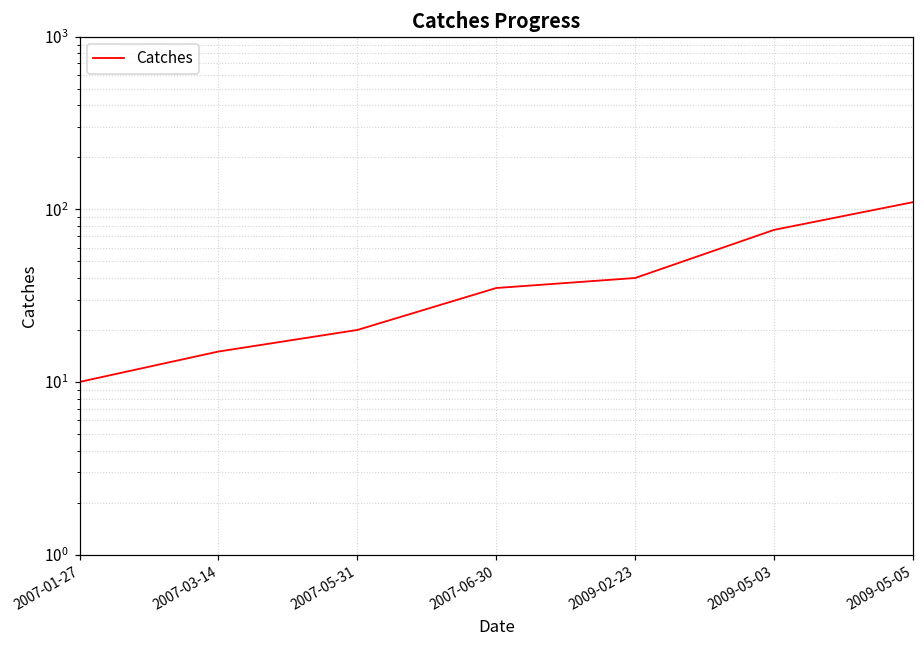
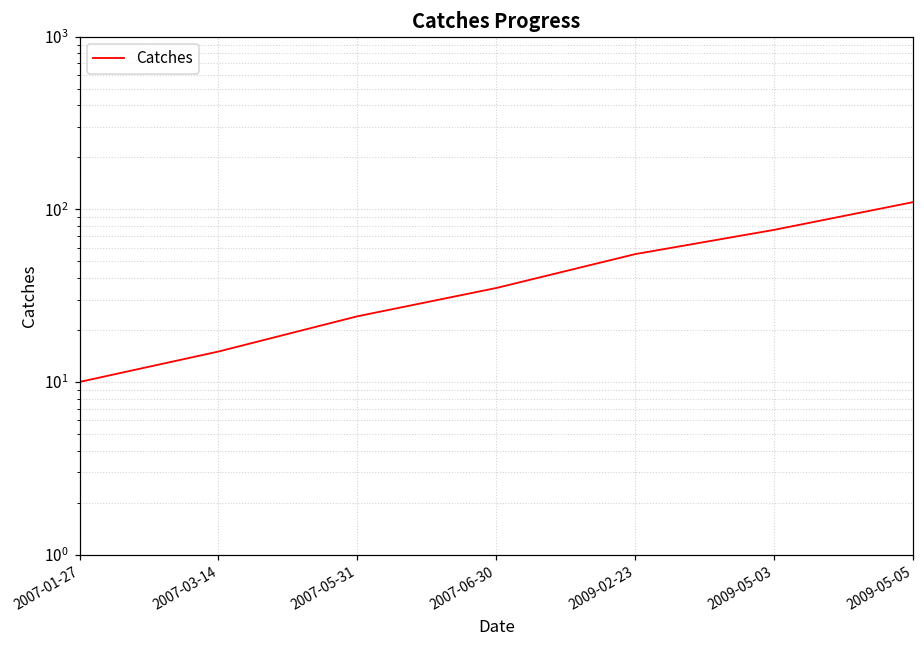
  {
    "2007-01-27": 10,
    "2007-03-14": 15,
-   "2007-05-31": 20,
+   "2007-05-31": 24,
    "2007-06-30": 35,
-   "2009-02-23": 40,
+   "2009-02-23": 55,
    "2009-05-03": 80,
    "2009-05-05": 110
  }
